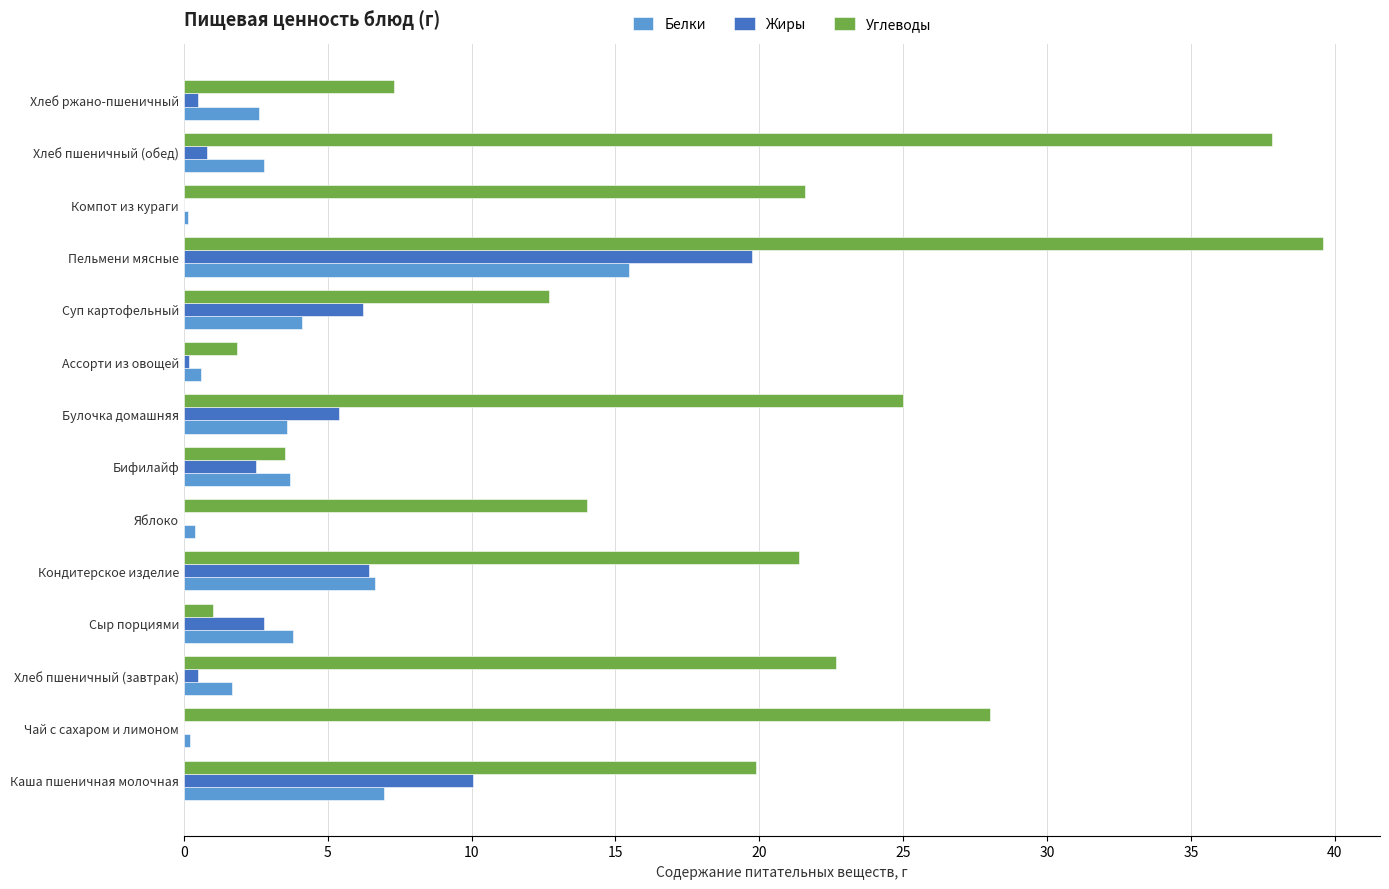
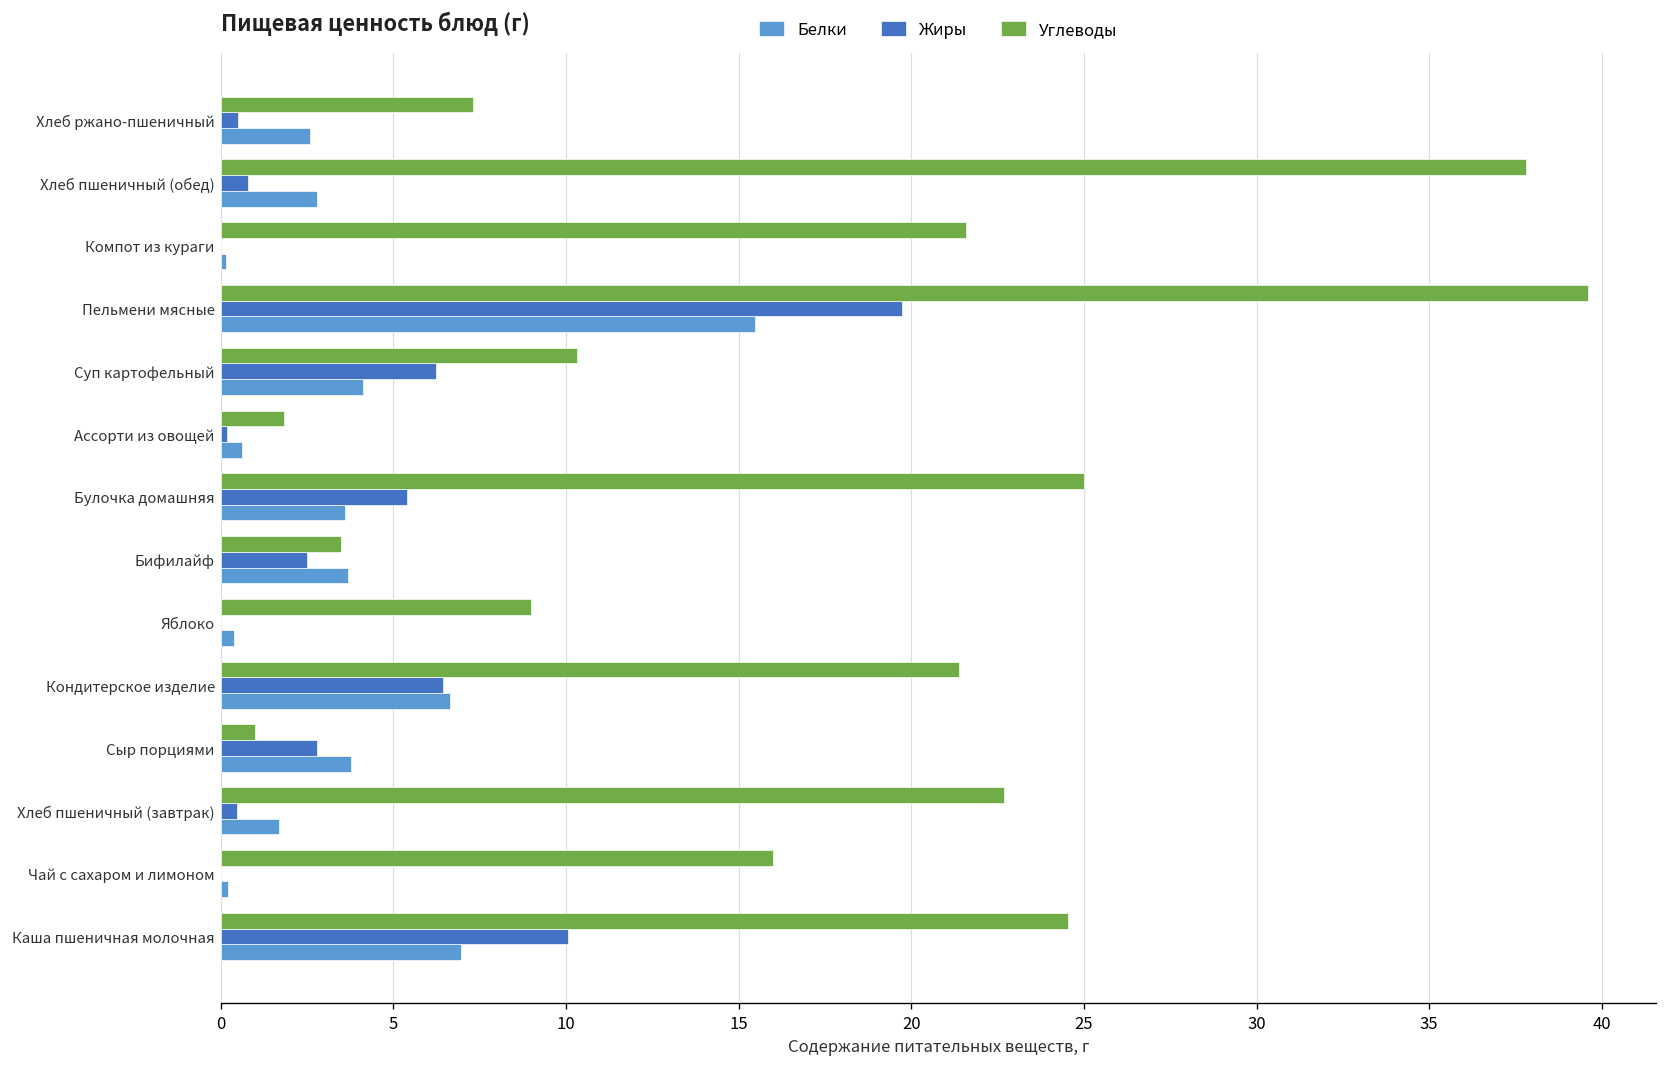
  {
    "Углеводы": {
      "Хлеб ржано-пшеничный": 7.3,
      "Хлеб пшеничный (обед)": 37.8,
      "Компот из кураги": 21.6,
      "Пельмени мясные": 39.6,
-     "Суп картофельный": 12.7,
+     "Суп картофельный": 10.3,
      "Ассорти из овощей": 1.8,
      "Булочка домашняя": 25.0,
      "Бифилайф": 3.5,
-     "Яблоко": 14,
+     "Яблоко": 9,
      "Кондитерское изделие": 21.4,
      "Сыр порциями": 1.0,
      "Хлеб пшеничный (завтрак)": 22.7,
-     "Чай с сахаром и лимоном": 28,
-     "Каша пшеничная молочная": 19.9
+     "Чай с сахаром и лимоном": 16,
+     "Каша пшеничная молочная": 24.6
    }
  }
